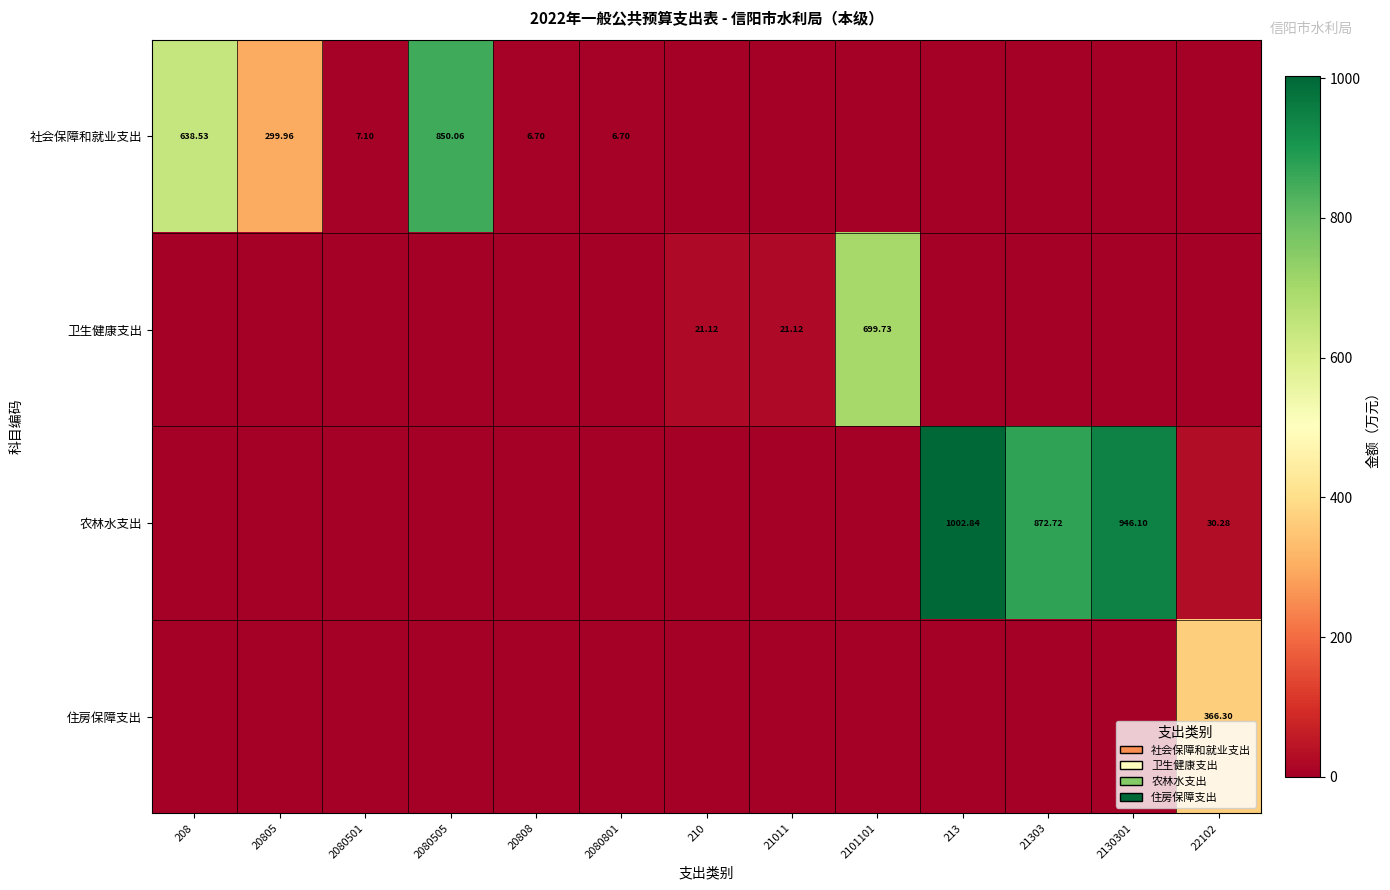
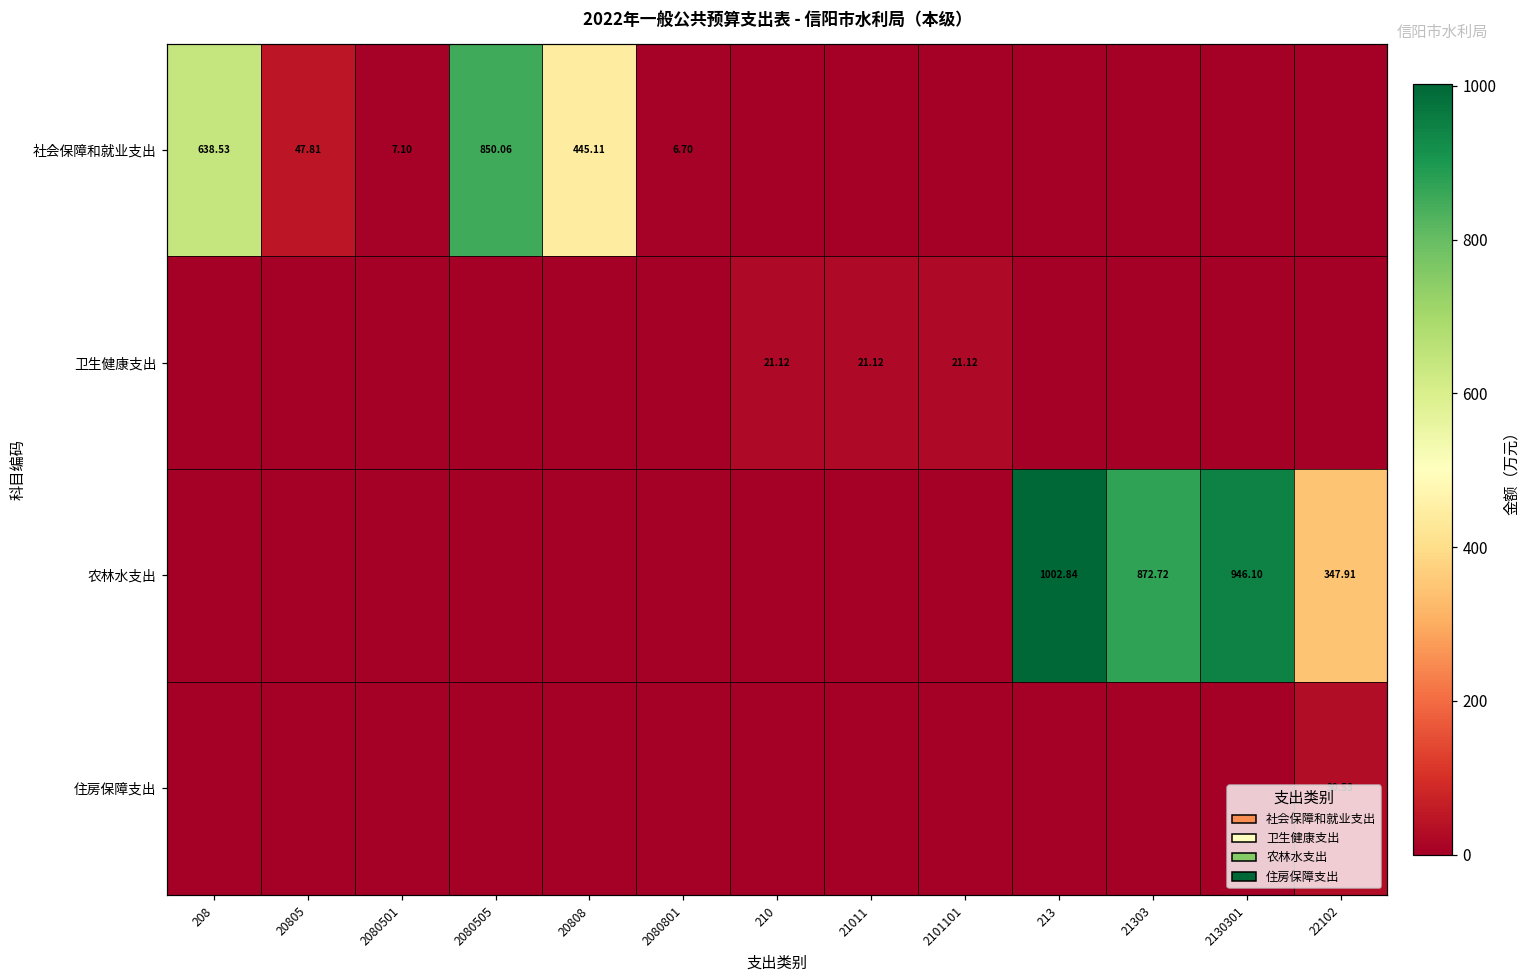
  {
    "社会保障和就业支出": {
      "208": 638.53,
-     "20805": 299.96,
+     "20805": 47.81,
      "2080501": 7.10,
      "2080505": 850.06,
-     "20808": 6.70,
+     "20808": 445.11,
      "2080801": 6.70
    },
    "卫生健康支出": {
      "210": 21.12,
      "21011": 21.12,
-     "2101101": 699.73
+     "2101101": 21.12
    },
    "农林水支出": {
      "213": 1002.84,
      "21303": 872.72,
      "2130301": 946.10,
-     "22102": 30.28
+     "22102": 347.91
    },
    "住房保障支出": {
-     "22102": 366.30
+     "22102": 30.53
    }
  }
